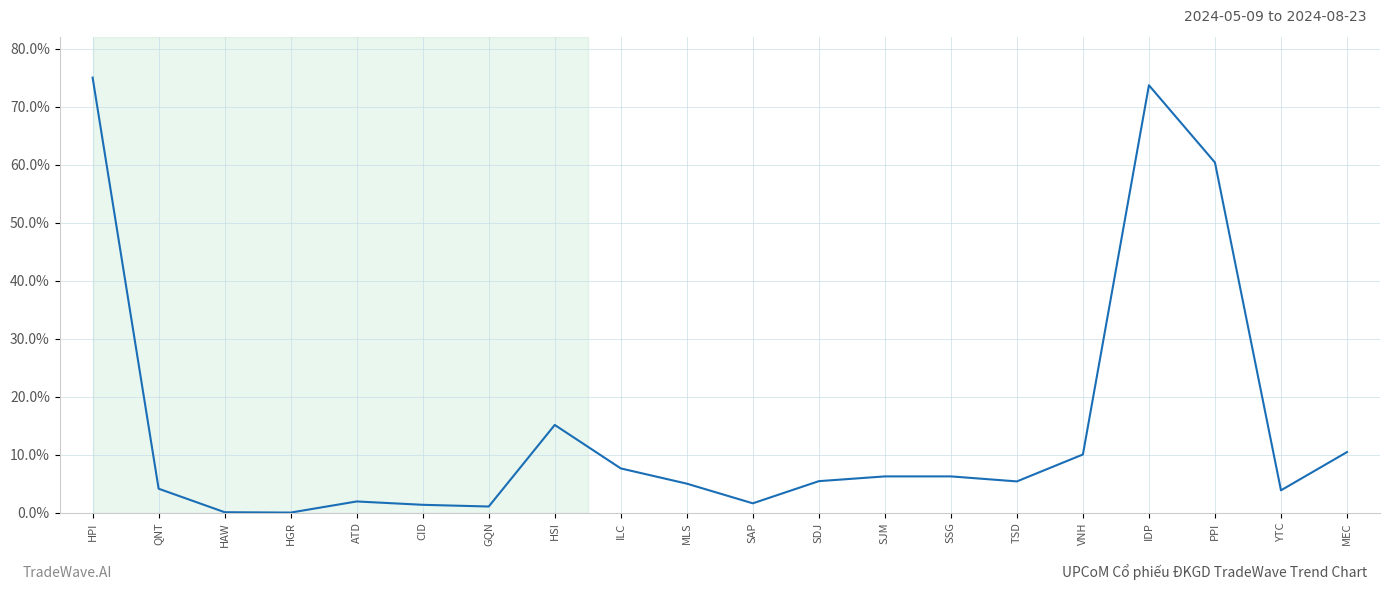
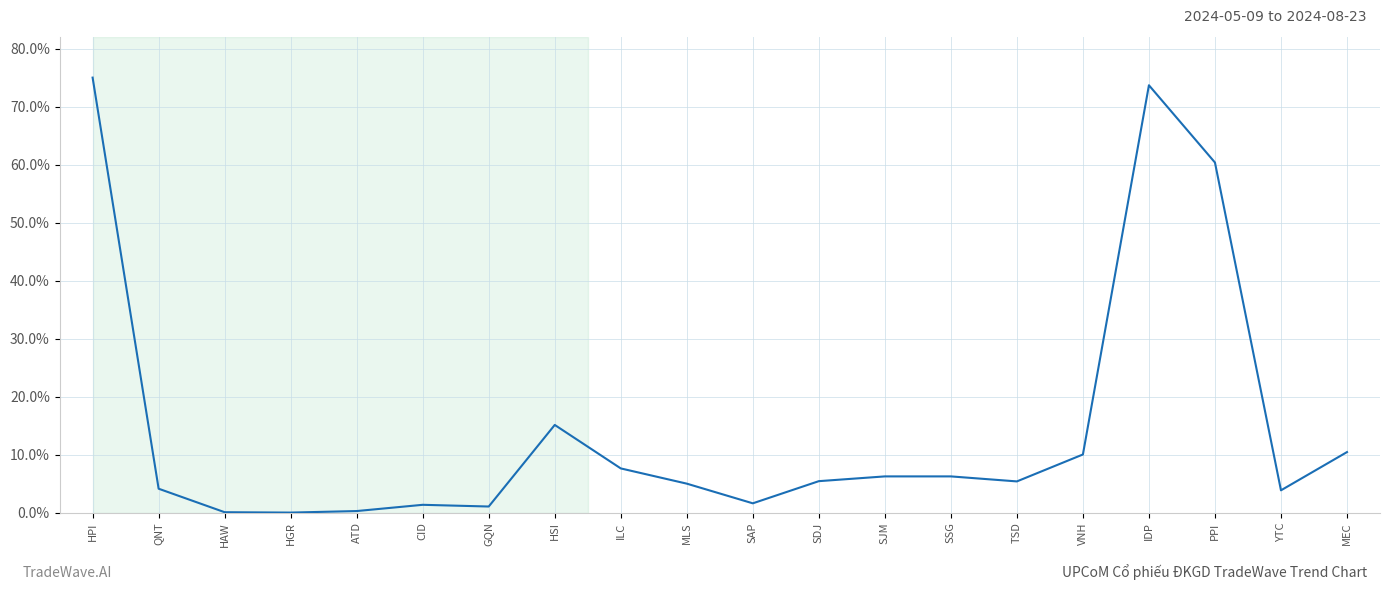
  {
    "HPI": "75%",
    "QNT": "4%",
    "HAW": "0%",
    "HGR": "0%",
-   "ATD": "2%",
+   "ATD": "0%",
    "CID": "1%",
    "GQN": "1%",
    "HSI": "15%",
    "ILC": "8%",
    "MLS": "5%",
    "SAP": "2%",
    "SDJ": "5%",
    "SJM": "6%",
    "SSG": "6%",
    "TSD": "5%",
    "VNH": "10%",
    "IDP": "74%",
    "PPI": "60%",
    "YTC": "4%",
    "MEC": "10%"
  }
